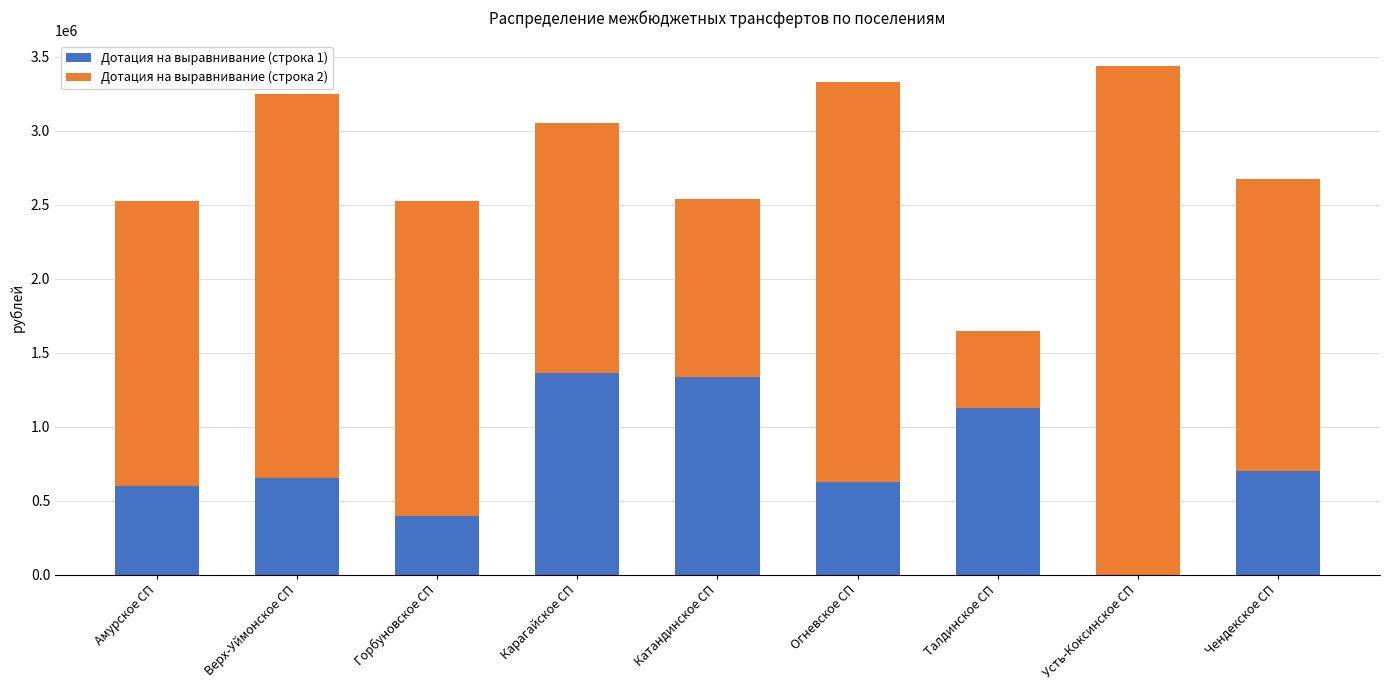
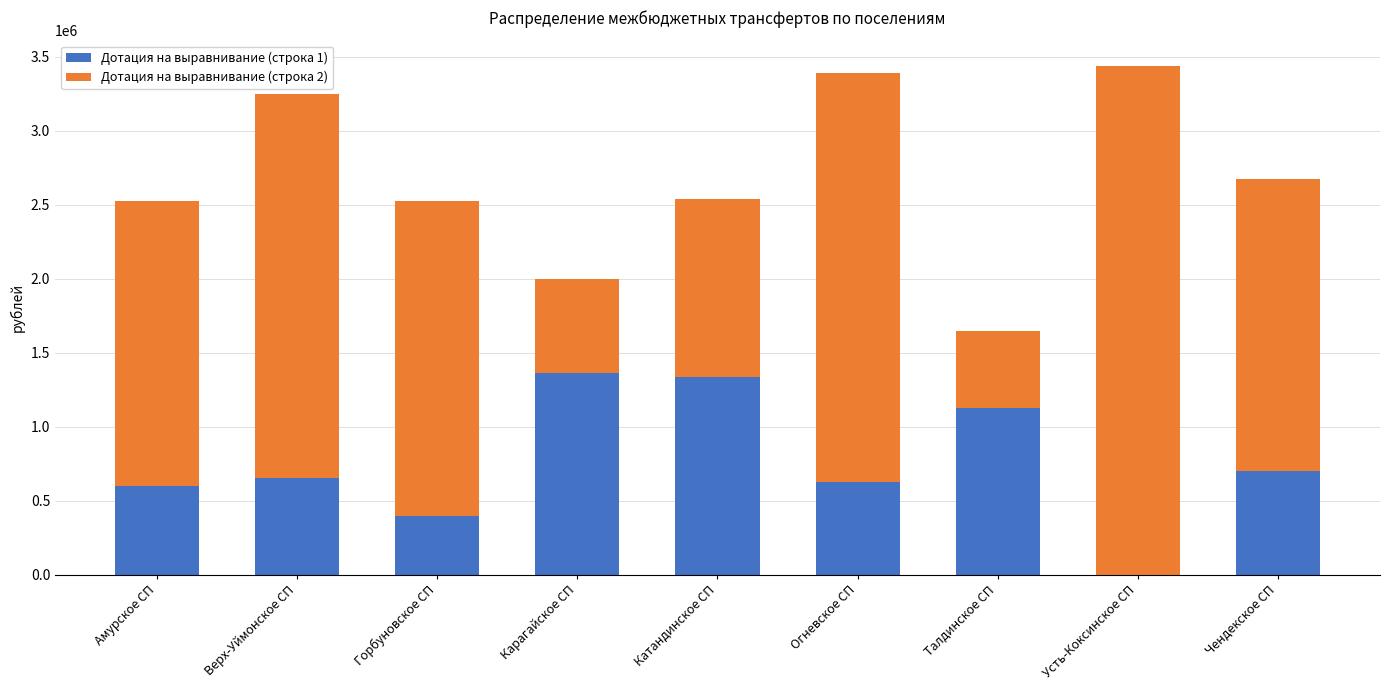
  {
    "Дотация на выравнивание (строка 1)": {
      "Амурское СП": 600000,
      "Верх-Уймонское СП": 650000,
      "Горбуновское СП": 400000,
      "Карагайское СП": 1360000,
      "Катандинское СП": 1340000,
      "Огневское СП": 630000,
      "Талдинское СП": 1130000,
      "Усть-Коксинское СП": 0,
      "Чендекское СП": 700000
    },
    "Дотация на выравнивание (строка 2)": {
      "Амурское СП": 1930000,
      "Верх-Уймонское СП": 2590000,
      "Горбуновское СП": 2130000,
-     "Карагайское СП": 1690000,
+     "Карагайское СП": 640000,
      "Катандинское СП": 1200000,
-     "Огневское СП": 2700000,
+     "Огневское СП": 2760000,
      "Талдинское СП": 520000,
      "Усть-Коксинское СП": 3440000,
      "Чендекское СП": 1970000
    }
  }
